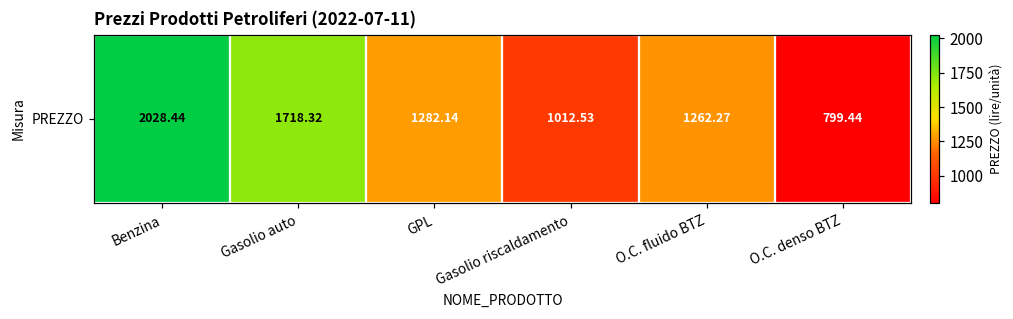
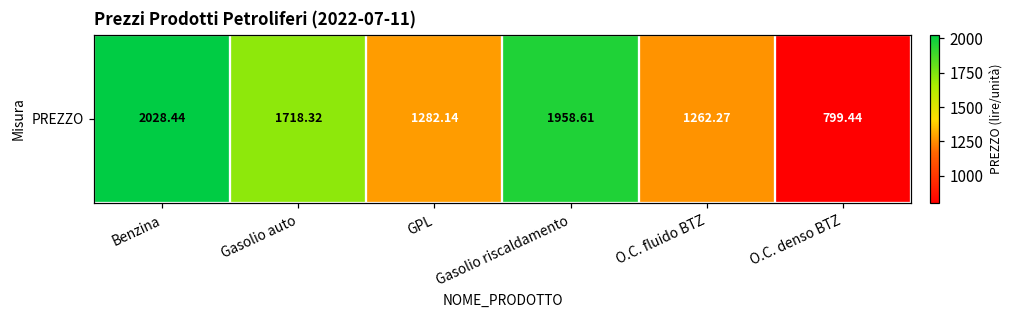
  {
    "PREZZO": {
      "Benzina": 2028.44,
      "Gasolio auto": 1718.32,
      "GPL": 1282.14,
-     "Gasolio riscaldamento": 1012.53,
+     "Gasolio riscaldamento": 1958.61,
      "O.C. fluido BTZ": 1262.27,
      "O.C. denso BTZ": 799.44
    }
  }
